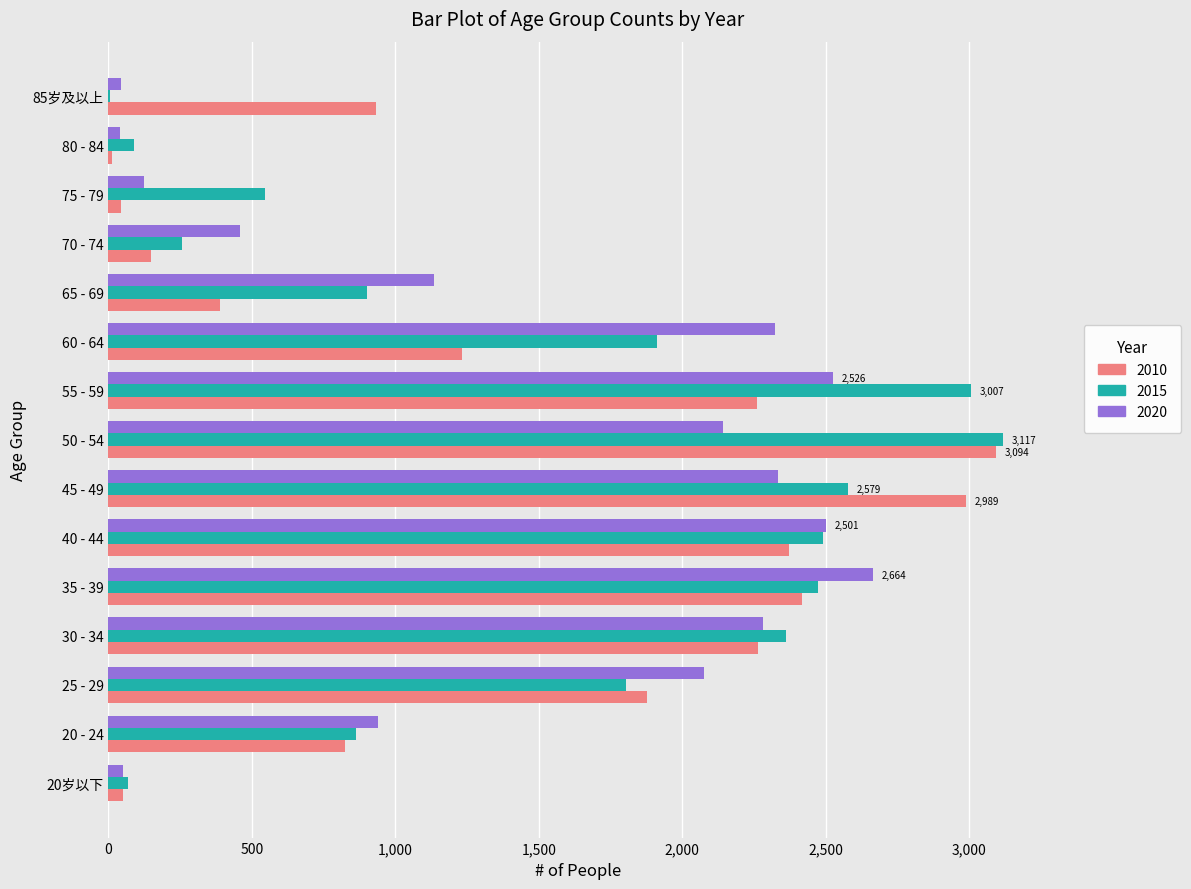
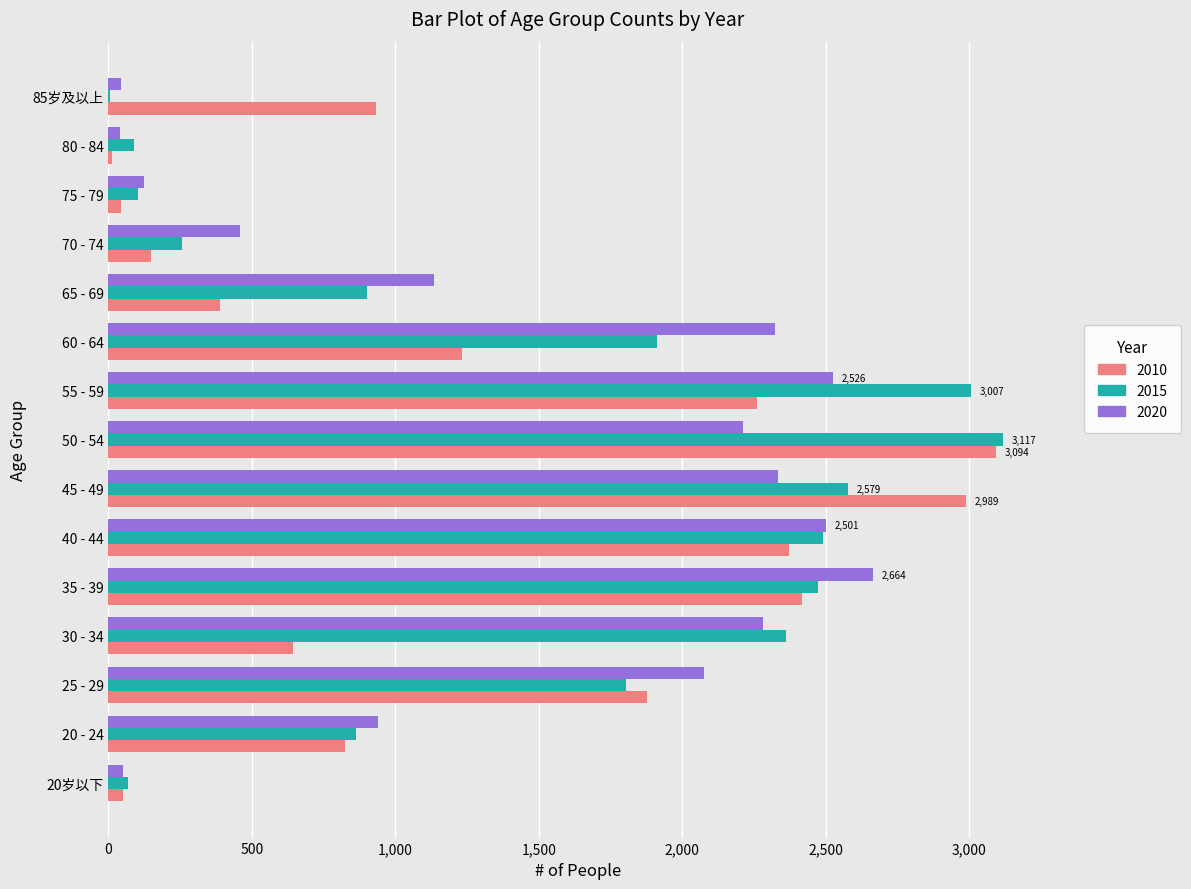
  {
    "2010": {
      "85岁及以上": "930",
      "80 - 84": "10",
      "75 - 79": "40",
      "70 - 74": "150",
      "65 - 69": "390",
      "60 - 64": "1,230",
      "55 - 59": "2,260",
      "40 - 44": "2,370",
      "35 - 39": "2,420",
-     "30 - 34": "2,260",
+     "30 - 34": "640",
      "25 - 29": "1,880",
      "20 - 24": "830",
      "20岁以下": "50"
    },
    "2015": {
      "80 - 84": "90",
-     "75 - 79": "550",
+     "75 - 79": "100",
      "70 - 74": "260",
      "65 - 69": "900",
      "60 - 64": "1,910",
      "40 - 44": "2,490",
      "35 - 39": "2,470",
      "30 - 34": "2,360",
      "25 - 29": "1,800",
      "20 - 24": "860",
      "20岁以下": "70"
    },
    "2020": {
      "85岁及以上": "40",
      "80 - 84": "40",
      "75 - 79": "120",
      "70 - 74": "460",
      "65 - 69": "1,140",
      "60 - 64": "2,320",
-     "50 - 54": "2,140",
+     "50 - 54": "2,210",
      "45 - 49": "2,330",
      "30 - 34": "2,280",
      "25 - 29": "2,080",
      "20 - 24": "940",
      "20岁以下": "50"
    }
  }
